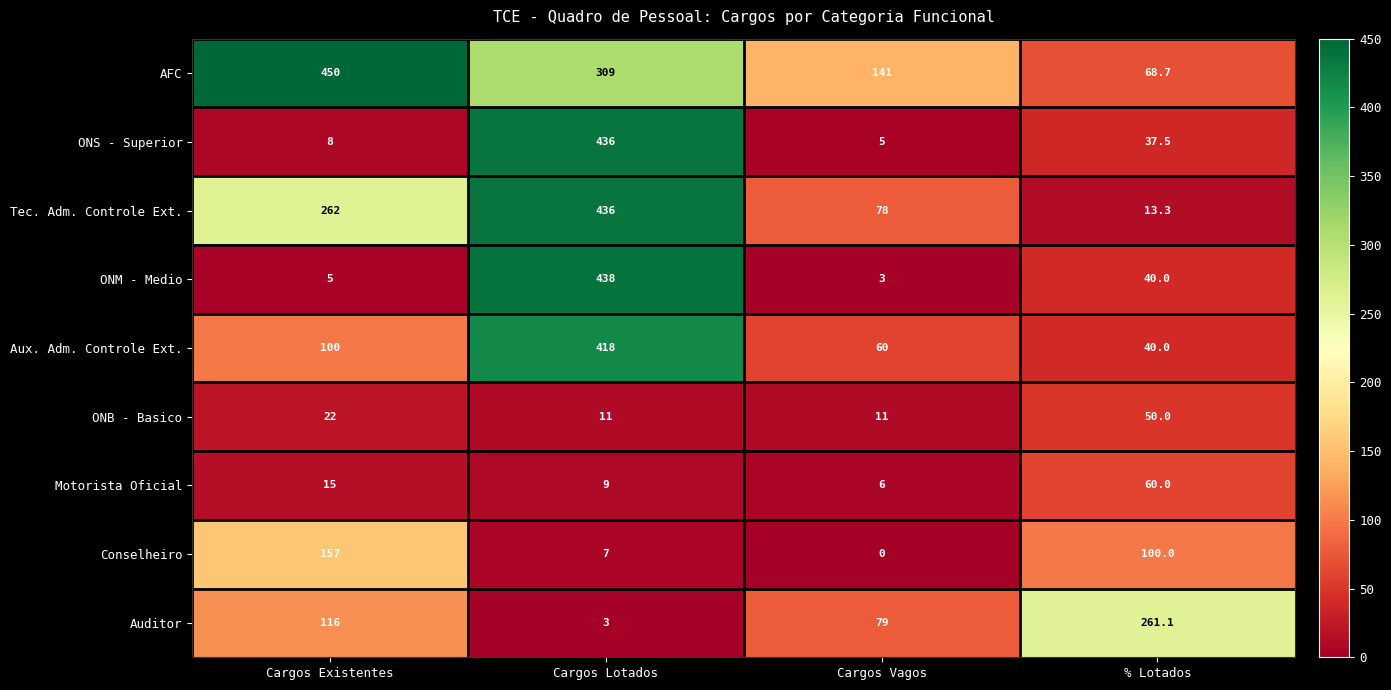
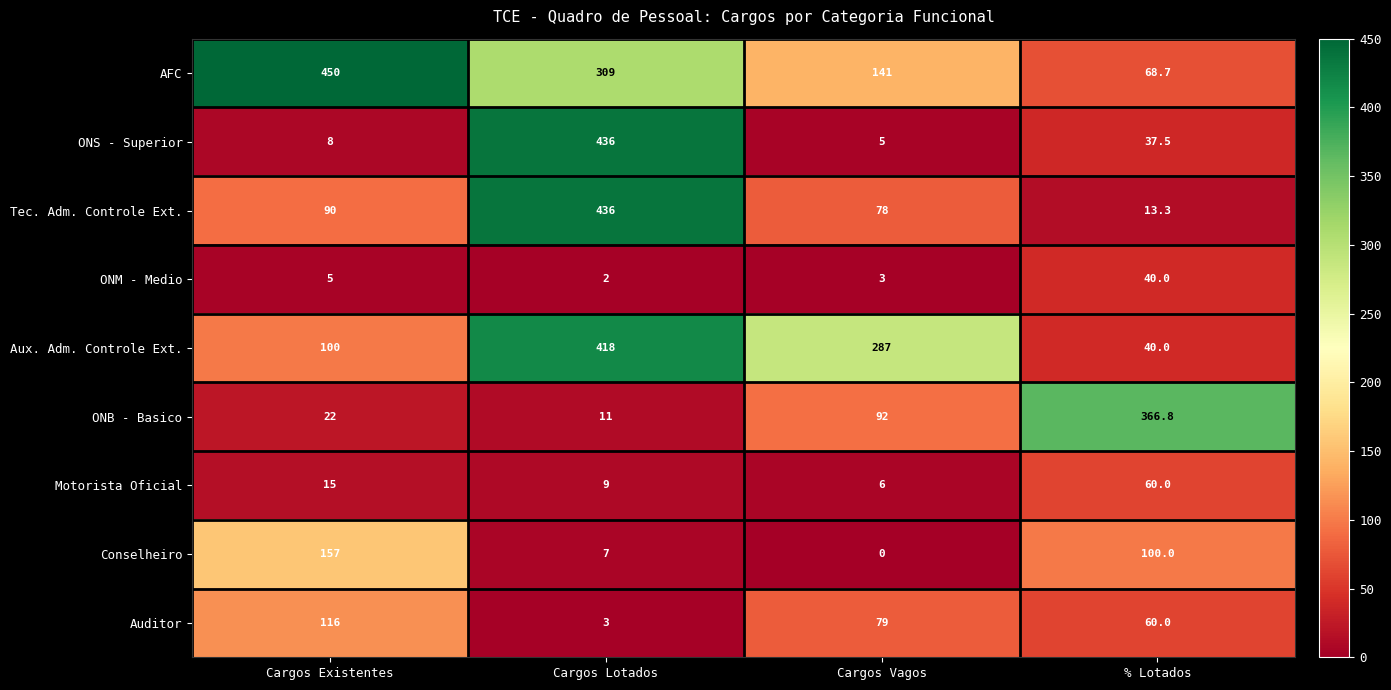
  {
    "AFC": {
      "Cargos Existentes": 450,
      "Cargos Lotados": 309,
      "Cargos Vagos": 141,
      "% Lotados": 68.7
    },
    "ONS - Superior": {
      "Cargos Existentes": 8,
      "Cargos Lotados": 436,
      "Cargos Vagos": 5,
      "% Lotados": 37.5
    },
    "Tec. Adm. Controle Ext.": {
-     "Cargos Existentes": 262,
+     "Cargos Existentes": 90,
      "Cargos Lotados": 436,
      "Cargos Vagos": 78,
      "% Lotados": 13.3
    },
    "ONM - Medio": {
      "Cargos Existentes": 5,
-     "Cargos Lotados": 438,
+     "Cargos Lotados": 2,
      "Cargos Vagos": 3,
      "% Lotados": 40.0
    },
    "Aux. Adm. Controle Ext.": {
      "Cargos Existentes": 100,
      "Cargos Lotados": 418,
-     "Cargos Vagos": 60,
+     "Cargos Vagos": 287,
      "% Lotados": 40.0
    },
    "ONB - Basico": {
      "Cargos Existentes": 22,
      "Cargos Lotados": 11,
-     "Cargos Vagos": 11,
-     "% Lotados": 50.0
+     "Cargos Vagos": 92,
+     "% Lotados": 366.8
    },
    "Motorista Oficial": {
      "Cargos Existentes": 15,
      "Cargos Lotados": 9,
      "Cargos Vagos": 6,
      "% Lotados": 60.0
    },
    "Conselheiro": {
      "Cargos Existentes": 157,
      "Cargos Lotados": 7,
      "Cargos Vagos": 0,
      "% Lotados": 100.0
    },
    "Auditor": {
      "Cargos Existentes": 116,
      "Cargos Lotados": 3,
      "Cargos Vagos": 79,
-     "% Lotados": 261.1
+     "% Lotados": 60.0
    }
  }
